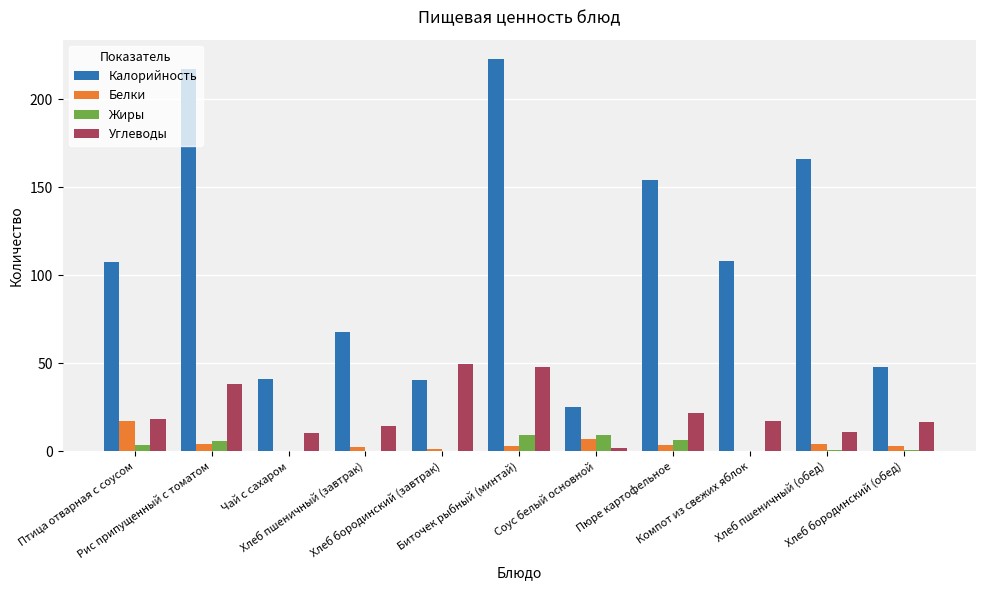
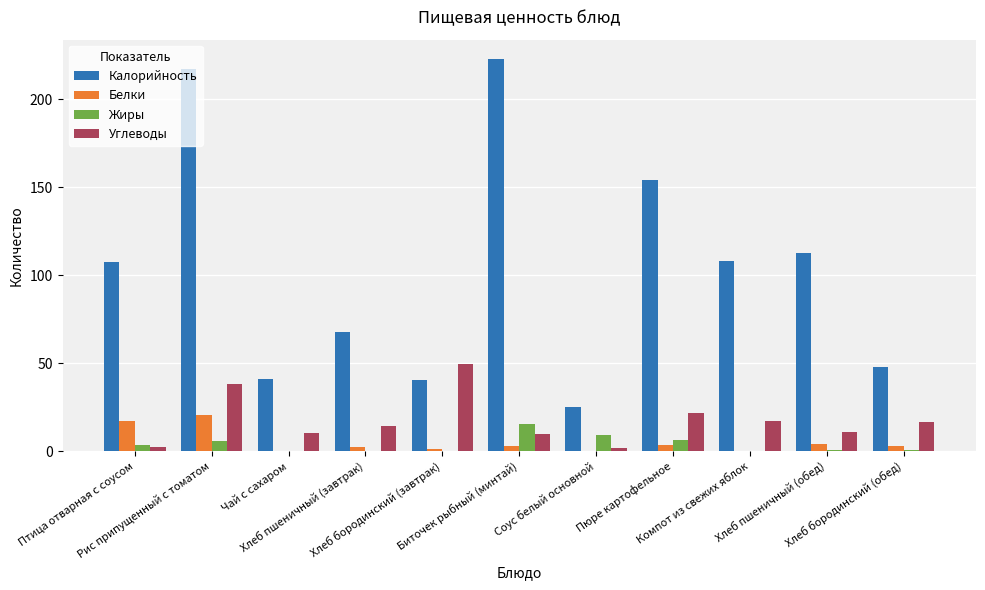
  {
    "Калорийность": {
      "Птица отварная с соусом": 108,
      "Чай с сахаром": 41,
      "Хлеб пшеничный (завтрак)": 68,
      "Хлеб бородинский (завтрак)": 40,
      "Биточек рыбный (минтай)": 223,
      "Соус белый основной": 25,
      "Пюре картофельное": 154,
      "Компот из свежих яблок": 108,
-     "Хлеб пшеничный (обед)": 166,
+     "Хлеб пшеничный (обед)": 113,
      "Хлеб бородинский (обед)": 48
    },
    "Белки": {
      "Птица отварная с соусом": 17,
-     "Рис припущенный с томатом": 4,
+     "Рис припущенный с томатом": 20,
      "Хлеб пшеничный (завтрак)": 2,
      "Биточек рыбный (минтай)": 3,
-     "Соус белый основной": 7,
+     "Соус белый основной": 0,
      "Пюре картофельное": 3,
      "Хлеб пшеничный (обед)": 4,
      "Хлеб бородинский (обед)": 3
    },
    "Жиры": {
      "Птица отварная с соусом": 3,
      "Рис припущенный с томатом": 5,
-     "Биточек рыбный (минтай)": 9,
+     "Биточек рыбный (минтай)": 15,
      "Соус белый основной": 9,
      "Пюре картофельное": 6
    },
    "Углеводы": {
-     "Птица отварная с соусом": 18,
+     "Птица отварная с соусом": 3,
      "Рис припущенный с томатом": 38,
      "Чай с сахаром": 10,
      "Хлеб пшеничный (завтрак)": 14,
      "Хлеб бородинский (завтрак)": 50,
-     "Биточек рыбный (минтай)": 48,
+     "Биточек рыбный (минтай)": 10,
      "Соус белый основной": 2,
      "Пюре картофельное": 22,
      "Компот из свежих яблок": 17,
      "Хлеб пшеничный (обед)": 11,
      "Хлеб бородинский (обед)": 16
    }
  }
